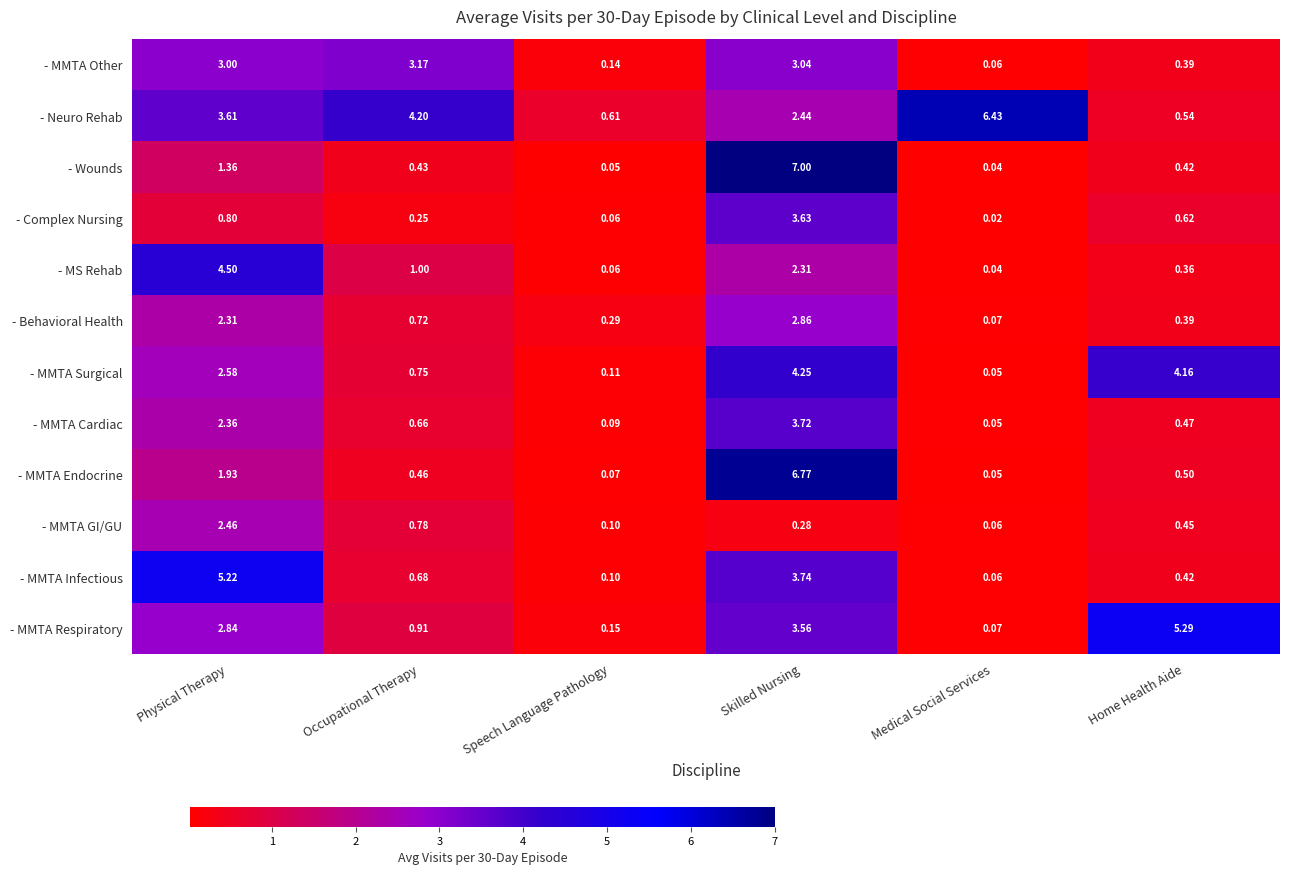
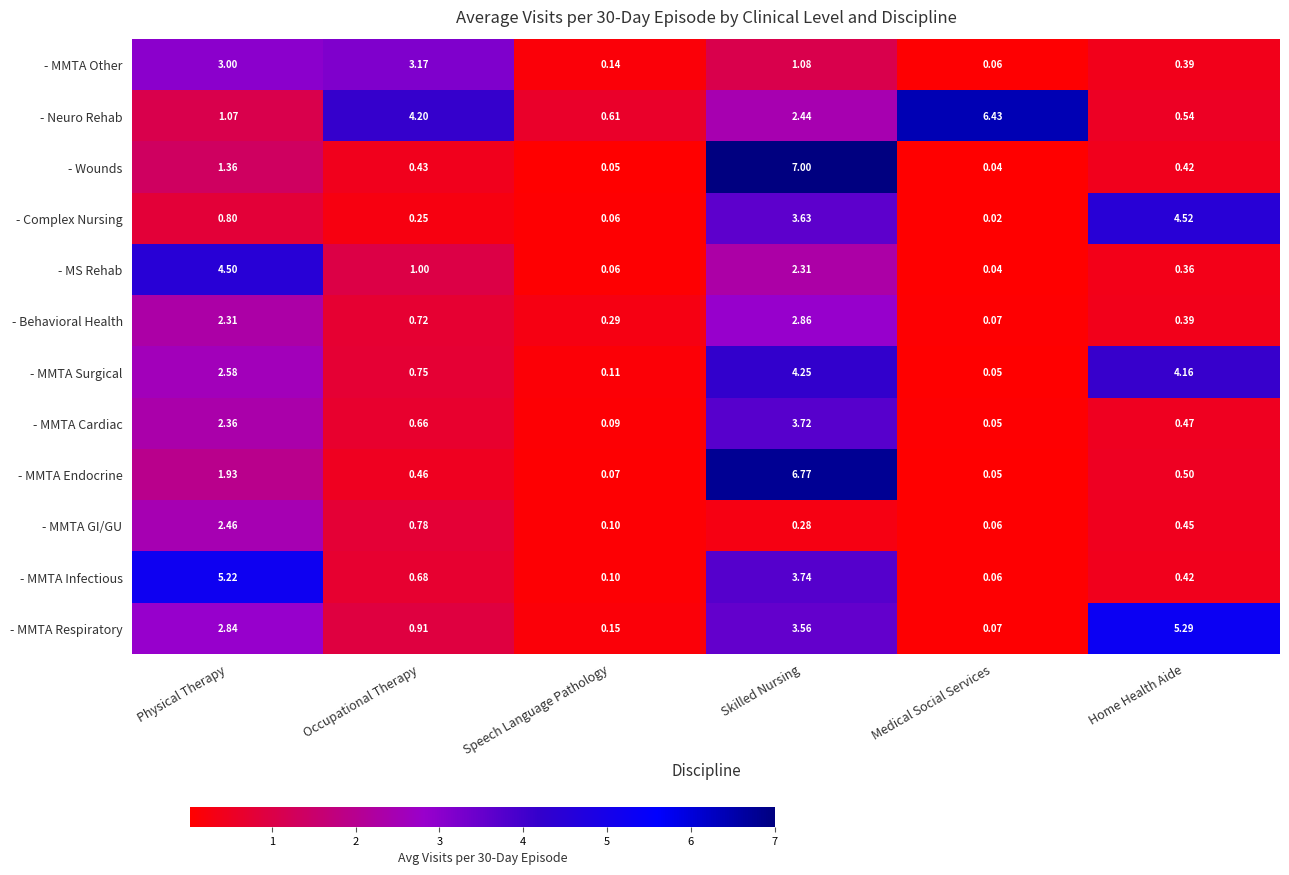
  {
    "- MMTA Other": {
      "Physical Therapy": 3.00,
      "Occupational Therapy": 3.17,
      "Speech Language Pathology": 0.14,
-     "Skilled Nursing": 3.04,
+     "Skilled Nursing": 1.08,
      "Medical Social Services": 0.06,
      "Home Health Aide": 0.39
    },
    "- Neuro Rehab": {
-     "Physical Therapy": 3.61,
+     "Physical Therapy": 1.07,
      "Occupational Therapy": 4.20,
      "Speech Language Pathology": 0.61,
      "Skilled Nursing": 2.44,
      "Medical Social Services": 6.43,
      "Home Health Aide": 0.54
    },
    "- Wounds": {
      "Physical Therapy": 1.36,
      "Occupational Therapy": 0.43,
      "Speech Language Pathology": 0.05,
      "Skilled Nursing": 7.00,
      "Medical Social Services": 0.04,
      "Home Health Aide": 0.42
    },
    "- Complex Nursing": {
      "Physical Therapy": 0.80,
      "Occupational Therapy": 0.25,
      "Speech Language Pathology": 0.06,
      "Skilled Nursing": 3.63,
      "Medical Social Services": 0.02,
-     "Home Health Aide": 0.62
+     "Home Health Aide": 4.52
    },
    "- MS Rehab": {
      "Physical Therapy": 4.50,
      "Occupational Therapy": 1.00,
      "Speech Language Pathology": 0.06,
      "Skilled Nursing": 2.31,
      "Medical Social Services": 0.04,
      "Home Health Aide": 0.36
    },
    "- Behavioral Health": {
      "Physical Therapy": 2.31,
      "Occupational Therapy": 0.72,
      "Speech Language Pathology": 0.29,
      "Skilled Nursing": 2.86,
      "Medical Social Services": 0.07,
      "Home Health Aide": 0.39
    },
    "- MMTA Surgical": {
      "Physical Therapy": 2.58,
      "Occupational Therapy": 0.75,
      "Speech Language Pathology": 0.11,
      "Skilled Nursing": 4.25,
      "Medical Social Services": 0.05,
      "Home Health Aide": 4.16
    },
    "- MMTA Cardiac": {
      "Physical Therapy": 2.36,
      "Occupational Therapy": 0.66,
      "Speech Language Pathology": 0.09,
      "Skilled Nursing": 3.72,
      "Medical Social Services": 0.05,
      "Home Health Aide": 0.47
    },
    "- MMTA Endocrine": {
      "Physical Therapy": 1.93,
      "Occupational Therapy": 0.46,
      "Speech Language Pathology": 0.07,
      "Skilled Nursing": 6.77,
      "Medical Social Services": 0.05,
      "Home Health Aide": 0.50
    },
    "- MMTA GI/GU": {
      "Physical Therapy": 2.46,
      "Occupational Therapy": 0.78,
      "Speech Language Pathology": 0.10,
      "Skilled Nursing": 0.28,
      "Medical Social Services": 0.06,
      "Home Health Aide": 0.45
    },
    "- MMTA Infectious": {
      "Physical Therapy": 5.22,
      "Occupational Therapy": 0.68,
      "Speech Language Pathology": 0.10,
      "Skilled Nursing": 3.74,
      "Medical Social Services": 0.06,
      "Home Health Aide": 0.42
    },
    "- MMTA Respiratory": {
      "Physical Therapy": 2.84,
      "Occupational Therapy": 0.91,
      "Speech Language Pathology": 0.15,
      "Skilled Nursing": 3.56,
      "Medical Social Services": 0.07,
      "Home Health Aide": 5.29
    }
  }
